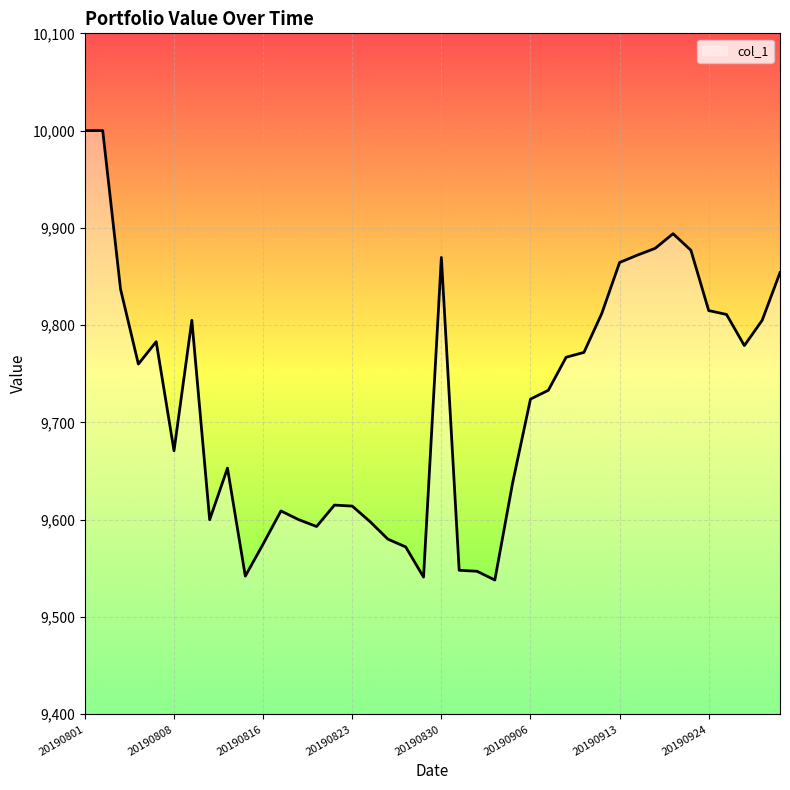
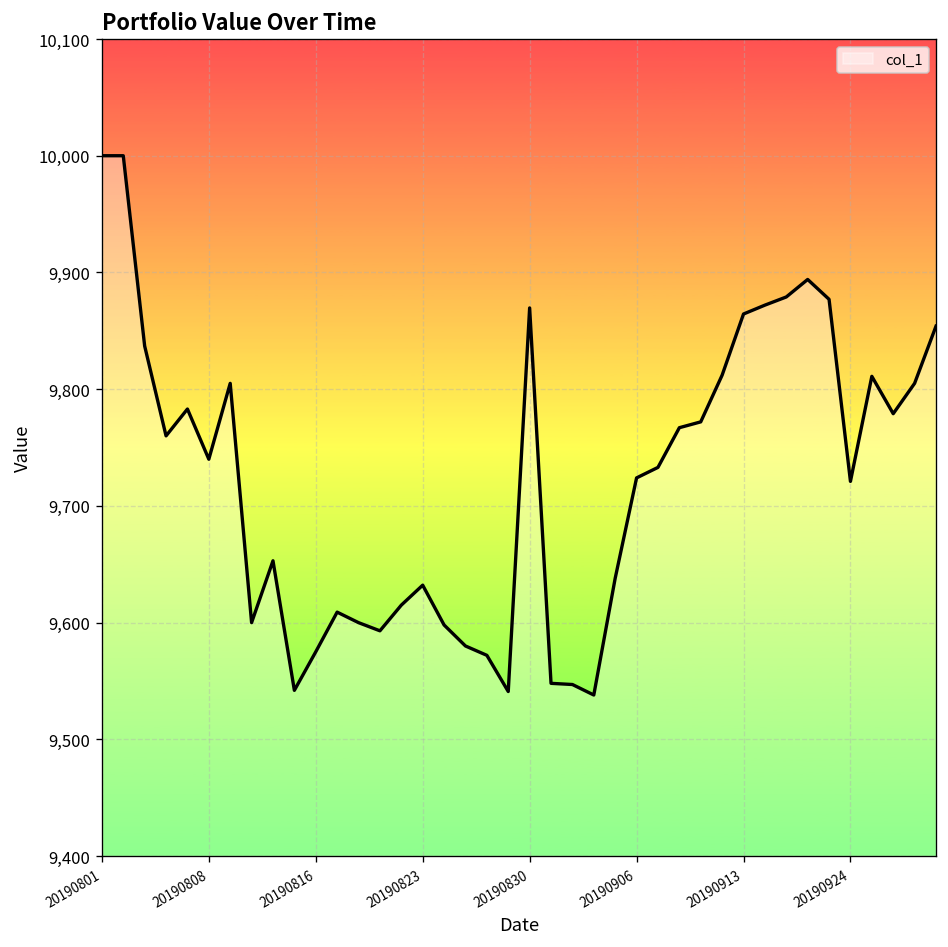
  {
    "20190801": "10,000",
-   "20190808": "9,670",
+   "20190808": "9,740",
    "20190816": "9,580",
-   "20190823": "9,610",
+   "20190823": "9,630",
    "20190830": "9,870",
    "20190906": "9,720",
    "20190913": "9,860",
-   "20190924": "9,820"
+   "20190924": "9,720"
  }
